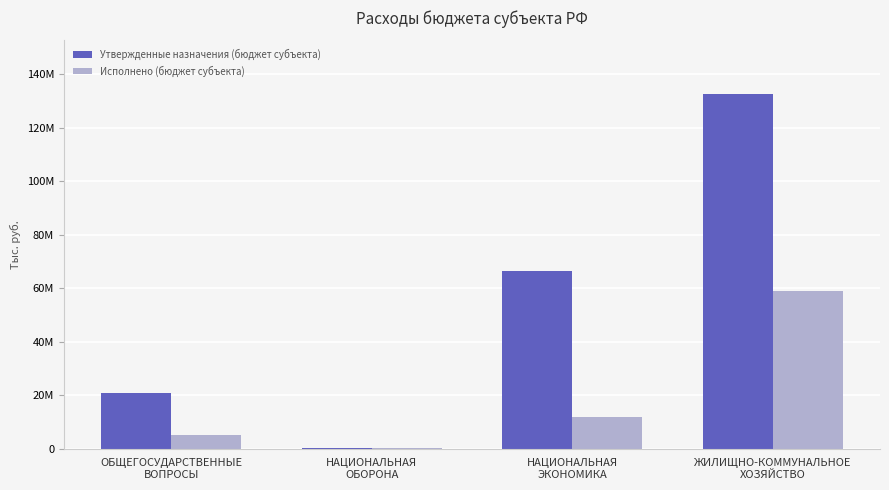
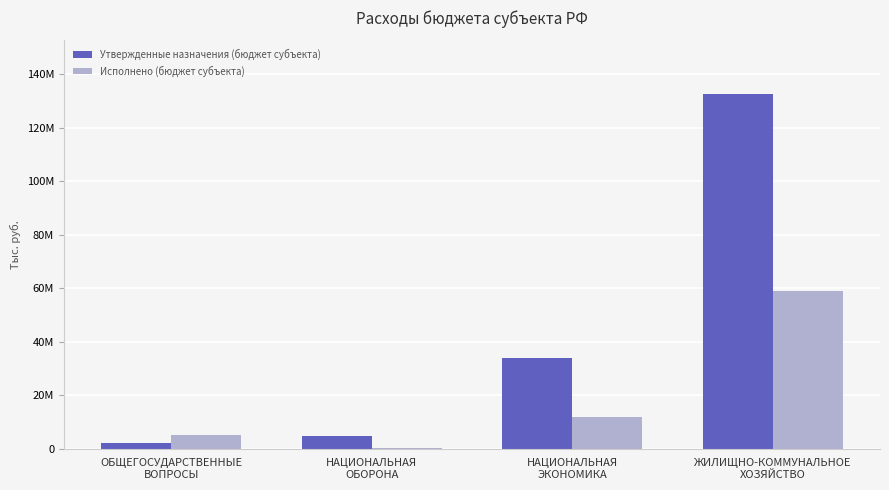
  {
    "Утвержденные назначения (бюджет субъекта)": {
-     "ОБЩЕГОСУДАРСТВЕННЫЕ ВОПРОСЫ": 21000000,
-     "НАЦИОНАЛЬНАЯ ОБОРОНА": 0,
-     "НАЦИОНАЛЬНАЯ ЭКОНОМИКА": 66000000,
+     "ОБЩЕГОСУДАРСТВЕННЫЕ ВОПРОСЫ": 2000000,
+     "НАЦИОНАЛЬНАЯ ОБОРОНА": 5000000,
+     "НАЦИОНАЛЬНАЯ ЭКОНОМИКА": 34000000,
      "ЖИЛИЩНО-КОММУНАЛЬНОЕ ХОЗЯЙСТВО": 133000000
    },
    "Исполнено (бюджет субъекта)": {
      "ОБЩЕГОСУДАРСТВЕННЫЕ ВОПРОСЫ": 5000000,
      "НАЦИОНАЛЬНАЯ ЭКОНОМИКА": 12000000,
      "ЖИЛИЩНО-КОММУНАЛЬНОЕ ХОЗЯЙСТВО": 59000000
    }
  }
